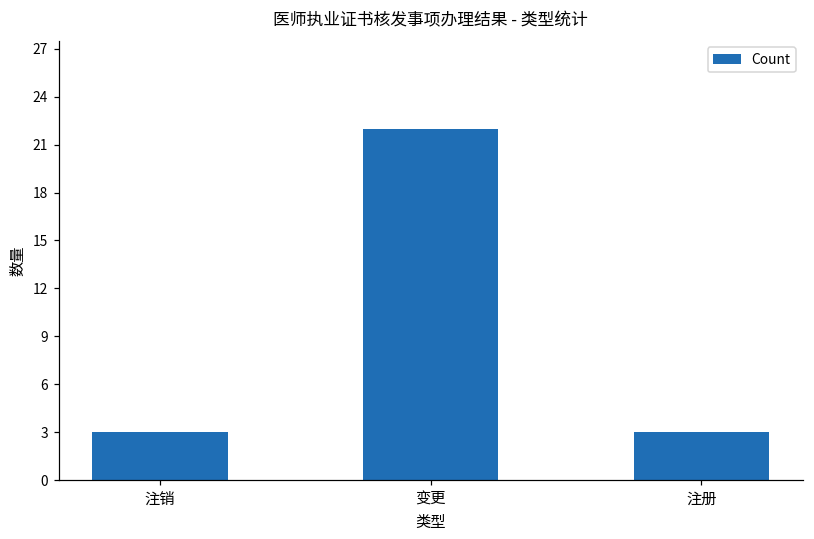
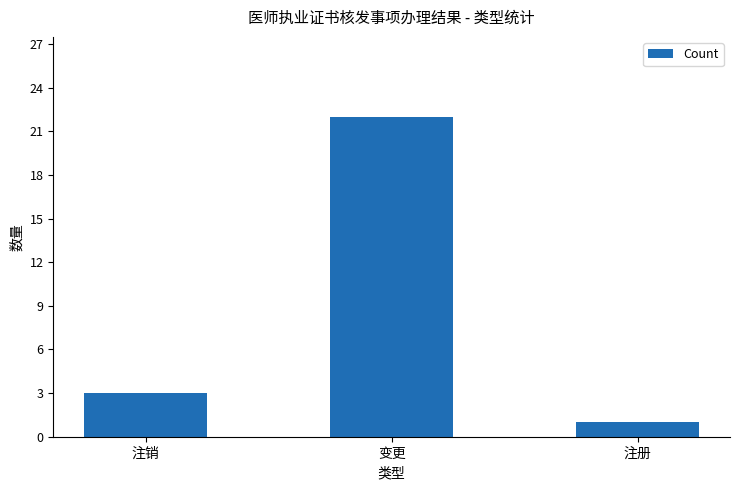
  {
    "注销": 3,
    "变更": 22,
-   "注册": 3
+   "注册": 1
  }
